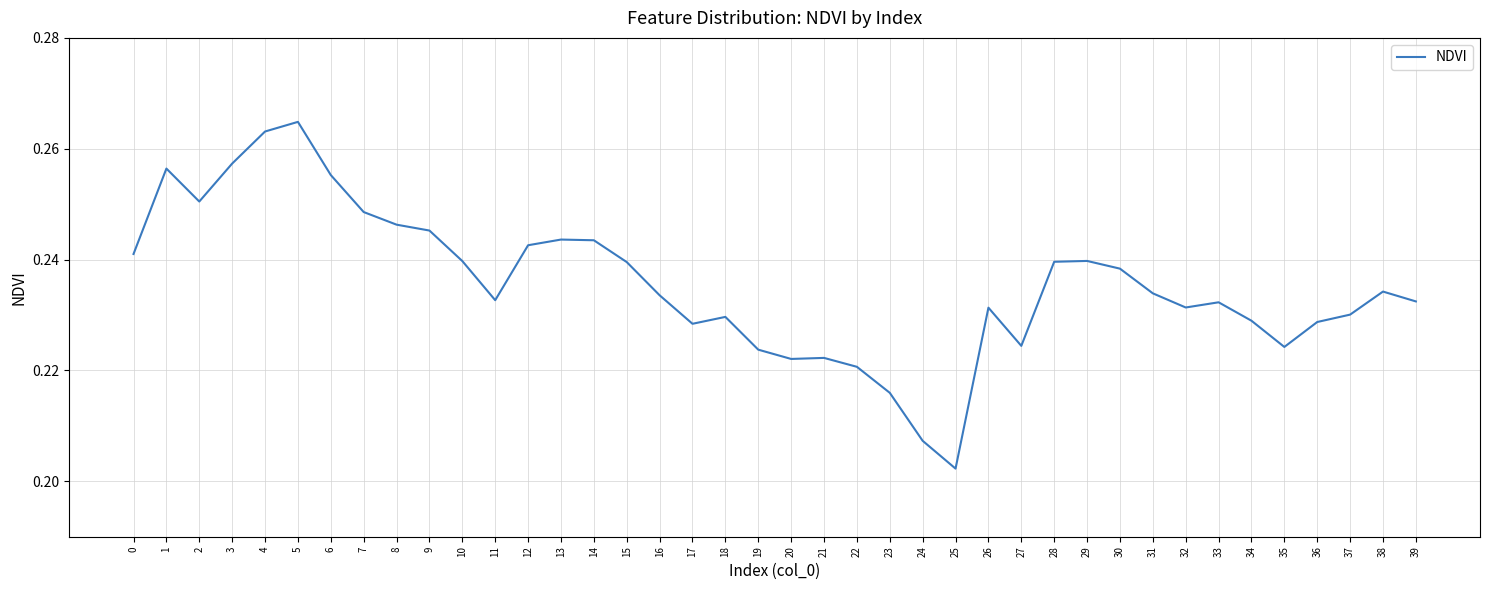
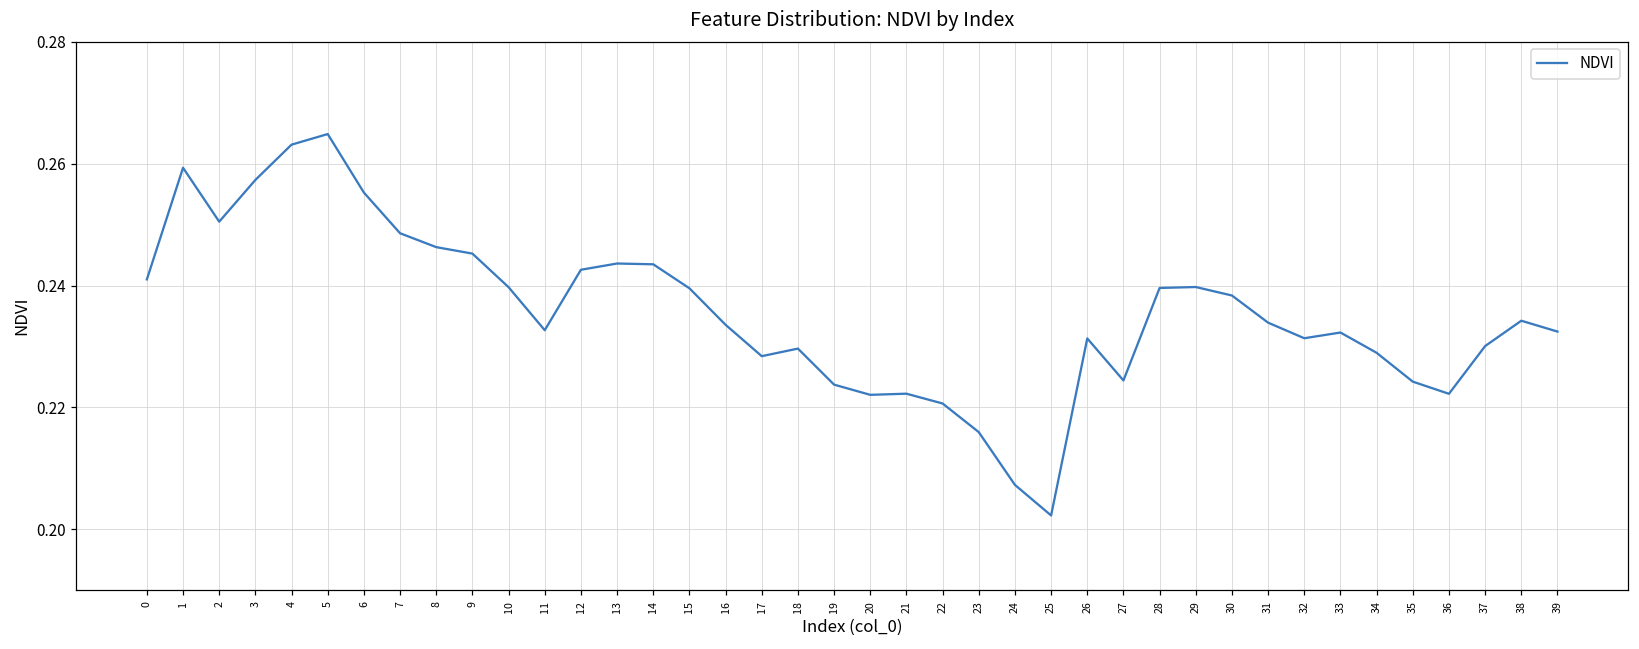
  {
    "0": 0.241,
-   "1": 0.256,
+   "1": 0.259,
    "2": 0.250,
    "3": 0.257,
    "4": 0.263,
    "5": 0.265,
    "6": 0.255,
    "7": 0.249,
    "8": 0.246,
    "9": 0.245,
    "10": 0.240,
    "11": 0.233,
    "12": 0.243,
    "13": 0.244,
    "14": 0.243,
    "15": 0.240,
    "16": 0.234,
    "17": 0.228,
    "18": 0.230,
    "19": 0.224,
    "20": 0.222,
    "21": 0.222,
    "22": 0.221,
    "23": 0.216,
    "24": 0.207,
    "25": 0.202,
    "26": 0.231,
    "27": 0.224,
    "28": 0.240,
    "29": 0.240,
    "30": 0.238,
    "31": 0.234,
    "32": 0.231,
    "33": 0.232,
    "34": 0.229,
    "35": 0.224,
-   "36": 0.229,
+   "36": 0.222,
    "37": 0.230,
    "38": 0.234,
    "39": 0.232
  }
